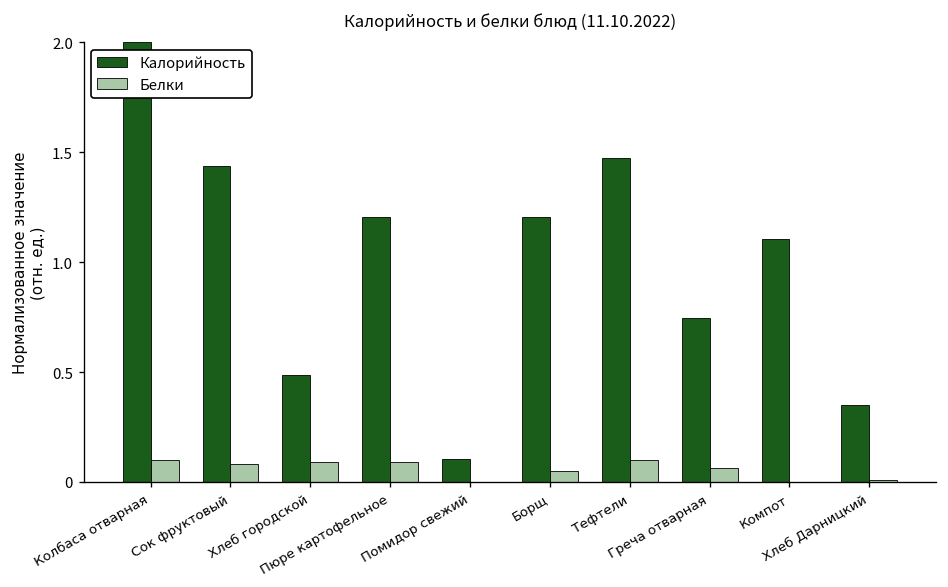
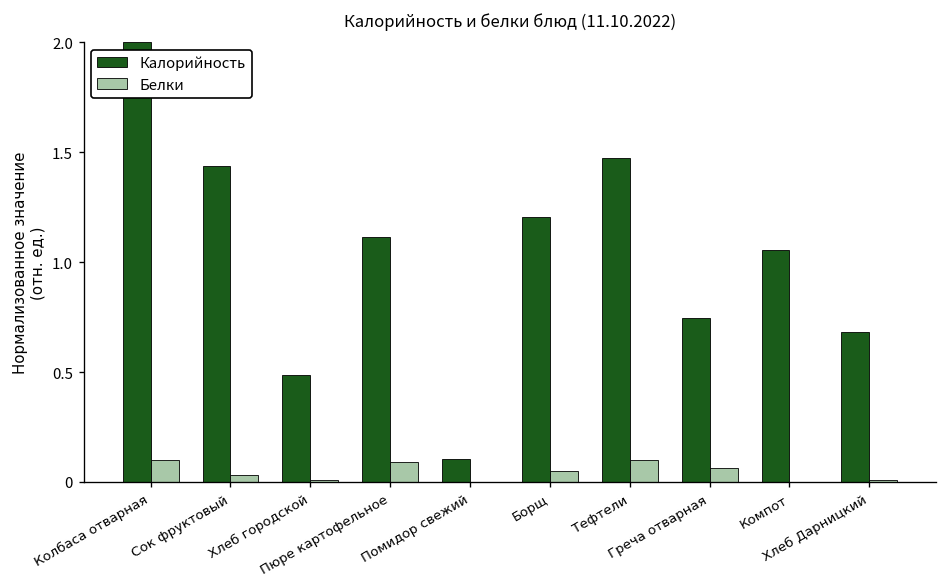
  {
    "Калорийность": {
      "Колбаса отварная": 2.00,
      "Сок фруктовый": 1.44,
      "Хлеб городской": 0.49,
-     "Пюре картофельное": 1.20,
+     "Пюре картофельное": 1.11,
      "Помидор свежий": 0.11,
      "Борщ": 1.20,
      "Тефтели": 1.47,
      "Греча отварная": 0.75,
-     "Компот": 1.11,
-     "Хлеб Дарницкий": 0.35
+     "Компот": 1.06,
+     "Хлеб Дарницкий": 0.68
    },
    "Белки": {
      "Колбаса отварная": 0.10,
-     "Сок фруктовый": 0.08,
-     "Хлеб городской": 0.09,
+     "Сок фруктовый": 0.03,
+     "Хлеб городской": 0.01,
      "Пюре картофельное": 0.09,
      "Помидор свежий": 0.00,
      "Борщ": 0.05,
      "Тефтели": 0.10,
      "Греча отварная": 0.07,
      "Компот": 0.00
    }
  }
